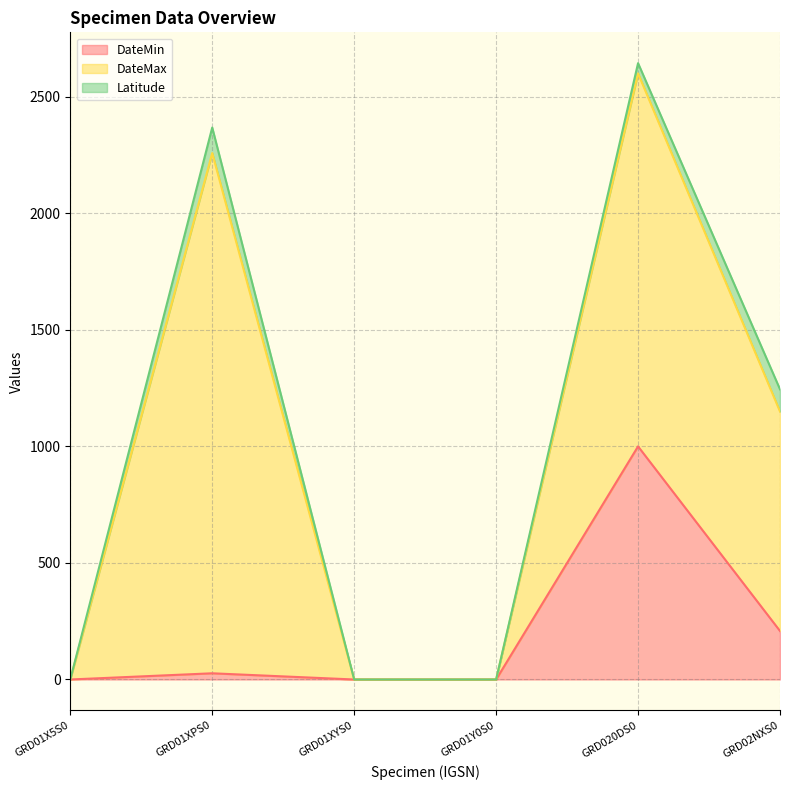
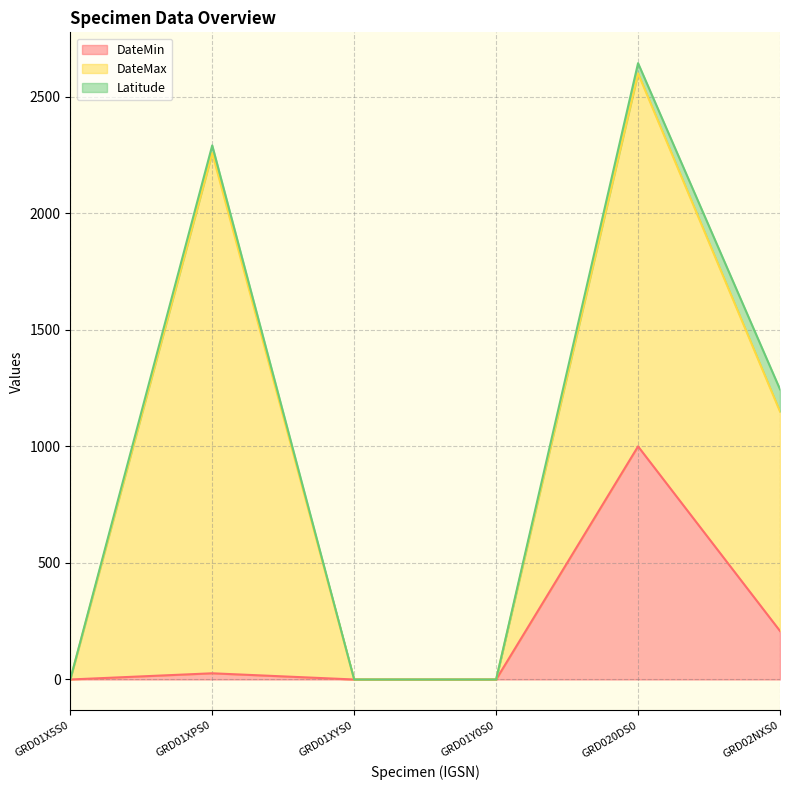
  {
    "DateMin": {
      "GRD01XPS0": 30,
      "GRD020DS0": 1000,
      "GRD02NXS0": 210
    },
    "DateMax": {
      "GRD01XPS0": 2230,
      "GRD020DS0": 1600,
      "GRD02NXS0": 940
    },
    "Latitude": {
-     "GRD01XPS0": 110,
+     "GRD01XPS0": 30,
      "GRD020DS0": 40,
      "GRD02NXS0": 100
    }
  }
